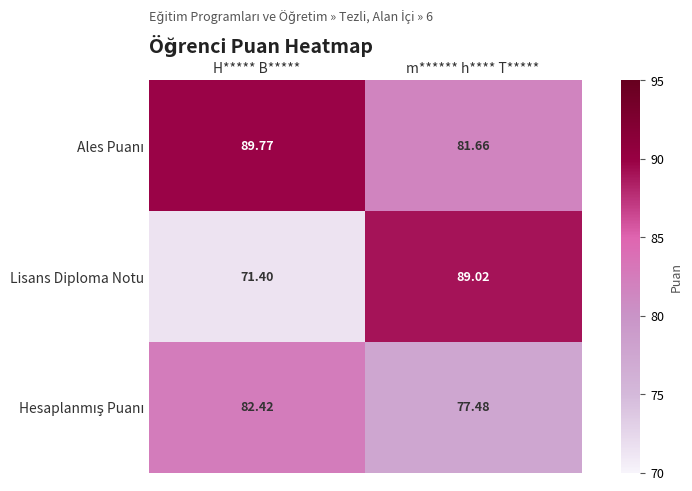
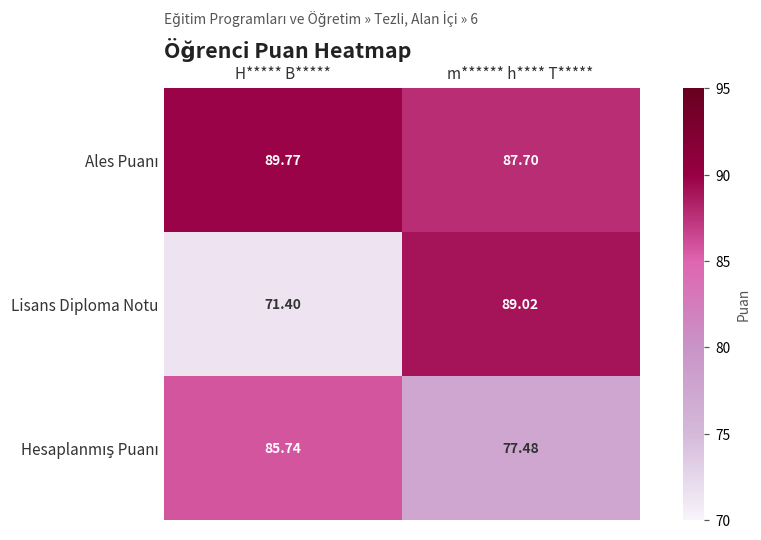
  {
    "Ales Puanı": {
      "H***** B*****": 89.77,
-     "m****** h**** T*****": 81.66
+     "m****** h**** T*****": 87.70
    },
    "Lisans Diploma Notu": {
      "H***** B*****": 71.40,
      "m****** h**** T*****": 89.02
    },
    "Hesaplanmış Puanı": {
-     "H***** B*****": 82.42,
+     "H***** B*****": 85.74,
      "m****** h**** T*****": 77.48
    }
  }
